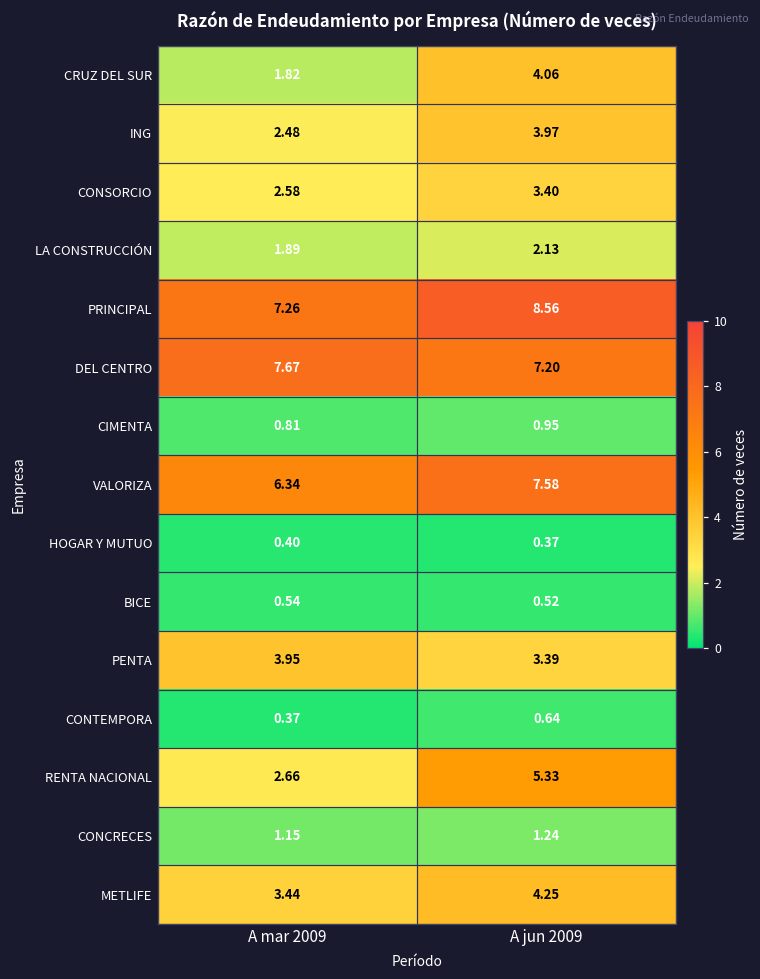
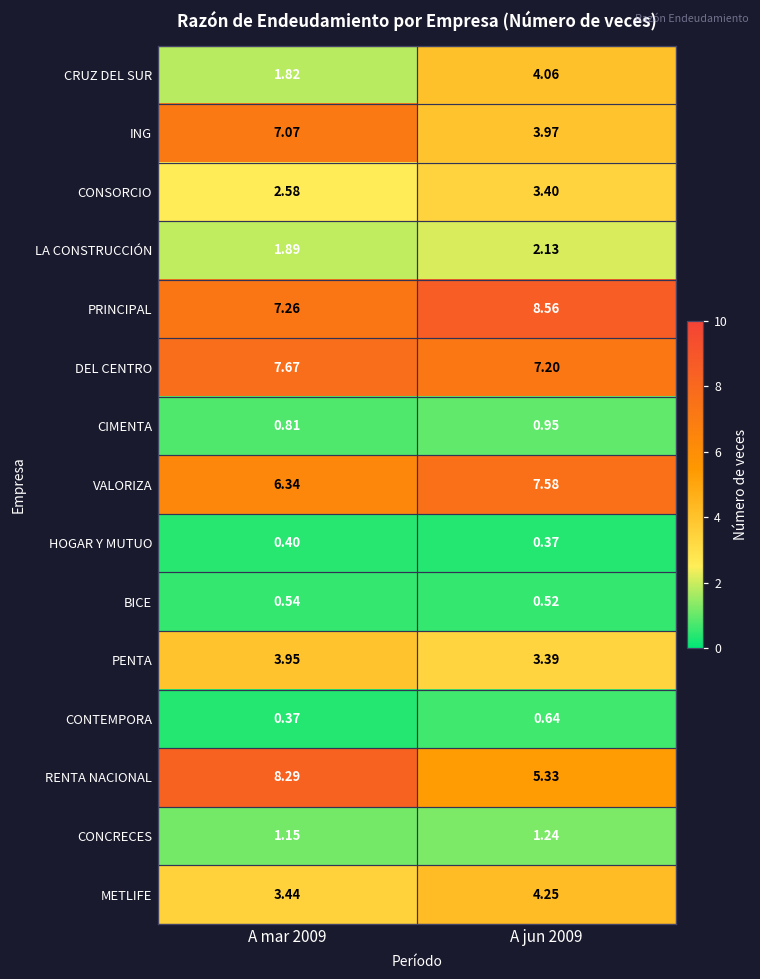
  {
    "CRUZ DEL SUR": {
      "A mar 2009": 1.82,
      "A jun 2009": 4.06
    },
    "ING": {
-     "A mar 2009": 2.48,
+     "A mar 2009": 7.07,
      "A jun 2009": 3.97
    },
    "CONSORCIO": {
      "A mar 2009": 2.58,
      "A jun 2009": 3.40
    },
    "LA CONSTRUCCIÓN": {
      "A mar 2009": 1.89,
      "A jun 2009": 2.13
    },
    "PRINCIPAL": {
      "A mar 2009": 7.26,
      "A jun 2009": 8.56
    },
    "DEL CENTRO": {
      "A mar 2009": 7.67,
      "A jun 2009": 7.20
    },
    "CIMENTA": {
      "A mar 2009": 0.81,
      "A jun 2009": 0.95
    },
    "VALORIZA": {
      "A mar 2009": 6.34,
      "A jun 2009": 7.58
    },
    "HOGAR Y MUTUO": {
      "A mar 2009": 0.40,
      "A jun 2009": 0.37
    },
    "BICE": {
      "A mar 2009": 0.54,
      "A jun 2009": 0.52
    },
    "PENTA": {
      "A mar 2009": 3.95,
      "A jun 2009": 3.39
    },
    "CONTEMPORA": {
      "A mar 2009": 0.37,
      "A jun 2009": 0.64
    },
    "RENTA NACIONAL": {
-     "A mar 2009": 2.66,
+     "A mar 2009": 8.29,
      "A jun 2009": 5.33
    },
    "CONCRECES": {
      "A mar 2009": 1.15,
      "A jun 2009": 1.24
    },
    "METLIFE": {
      "A mar 2009": 3.44,
      "A jun 2009": 4.25
    }
  }
